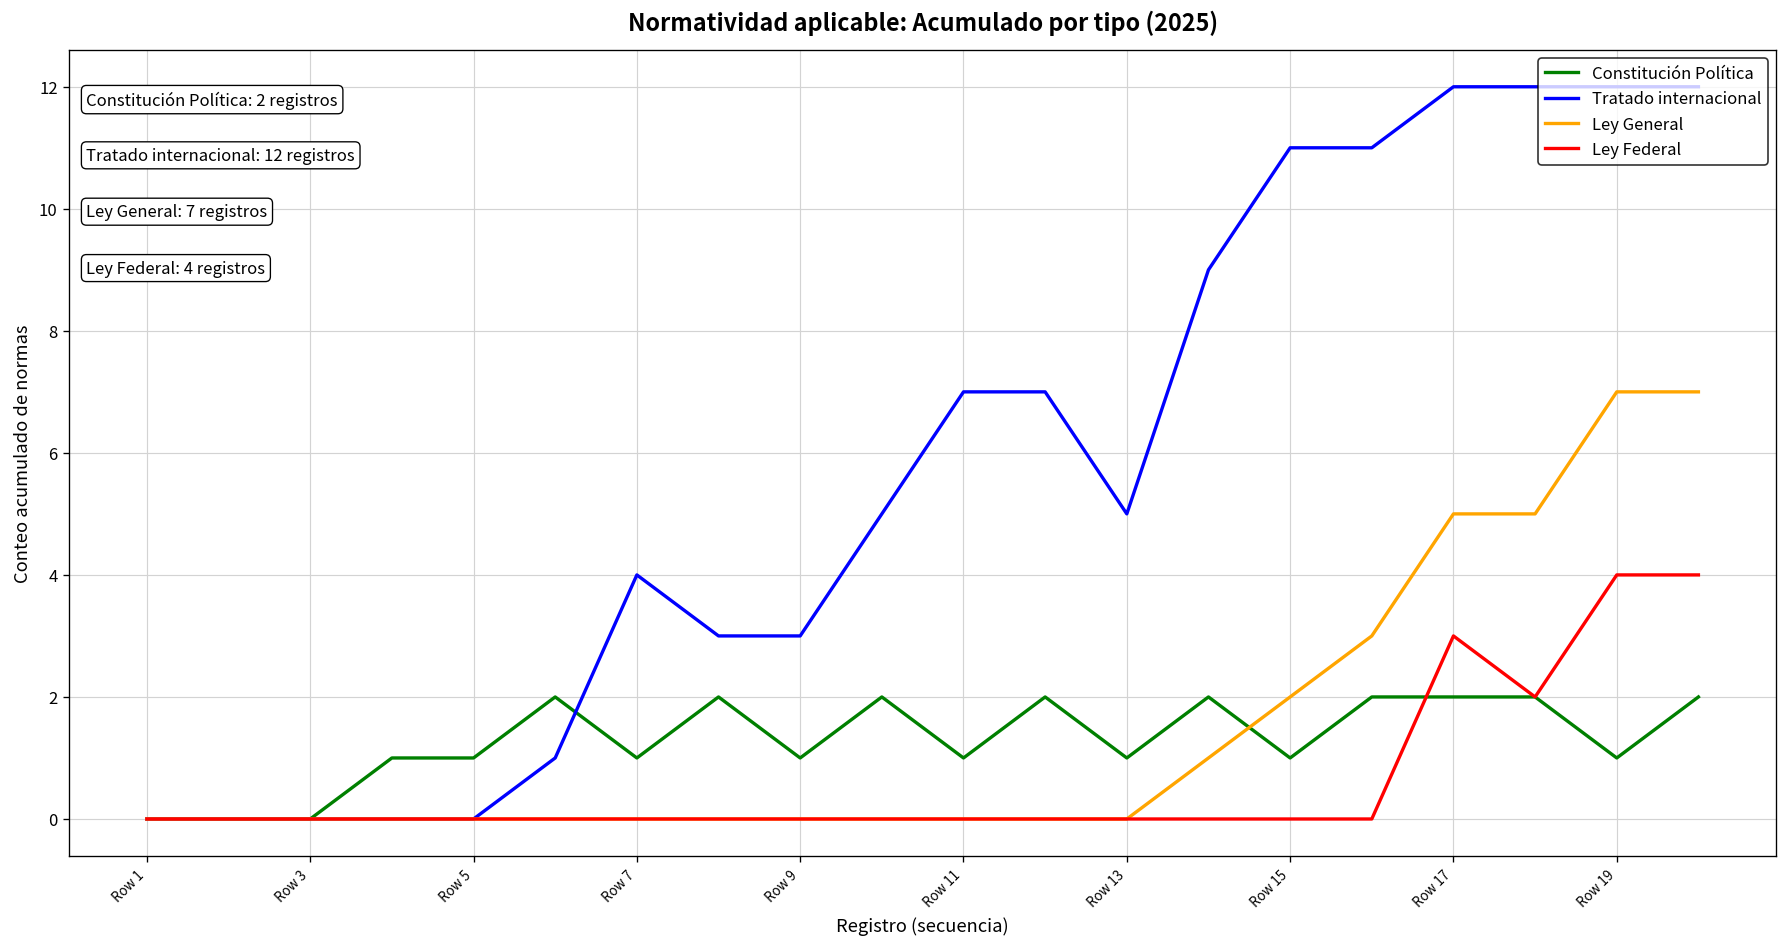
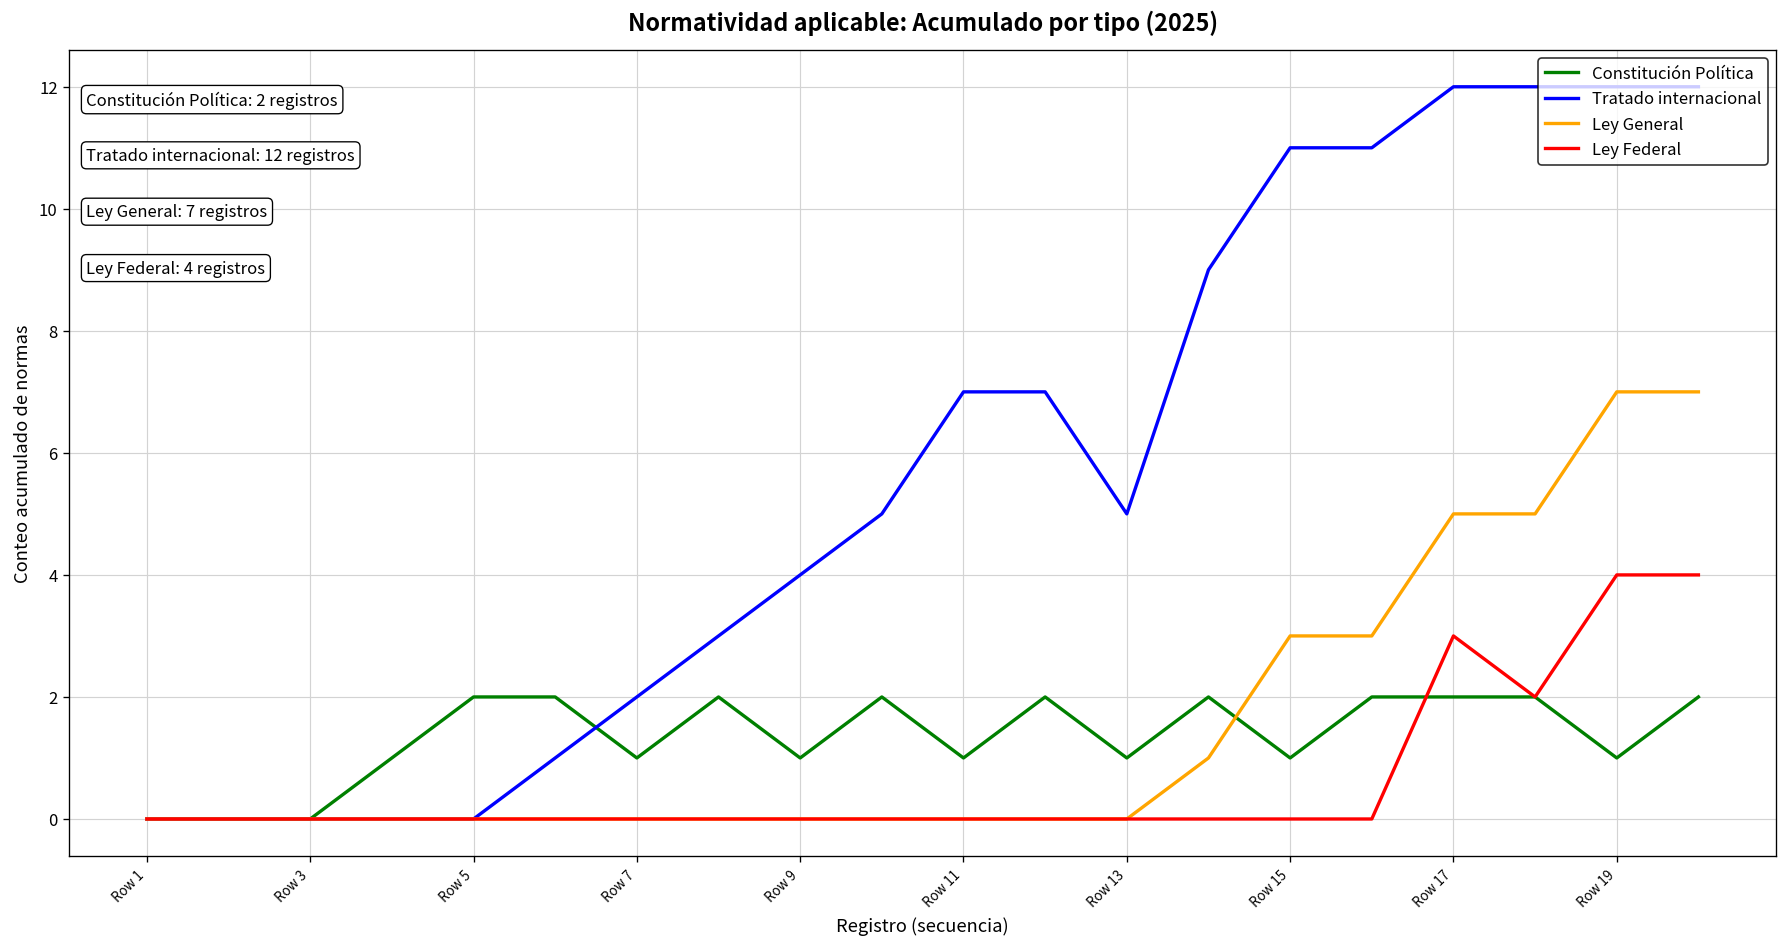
  {
    "Constitución Política": {
-     "Row 5": 1,
+     "Row 5": 2,
      "Row 7": 1,
      "Row 9": 1,
      "Row 11": 1,
      "Row 13": 1,
      "Row 15": 1,
      "Row 17": 2,
      "Row 19": 1
    },
    "Tratado internacional": {
-     "Row 7": 4,
-     "Row 9": 3,
+     "Row 7": 2,
+     "Row 9": 4,
      "Row 11": 7,
      "Row 13": 5,
      "Row 15": 11,
      "Row 17": 12
    },
    "Ley General": {
-     "Row 15": 2,
+     "Row 15": 3,
      "Row 17": 5,
      "Row 19": 7
    },
    "Ley Federal": {
      "Row 15": 0,
      "Row 17": 3,
      "Row 19": 4
    }
  }
